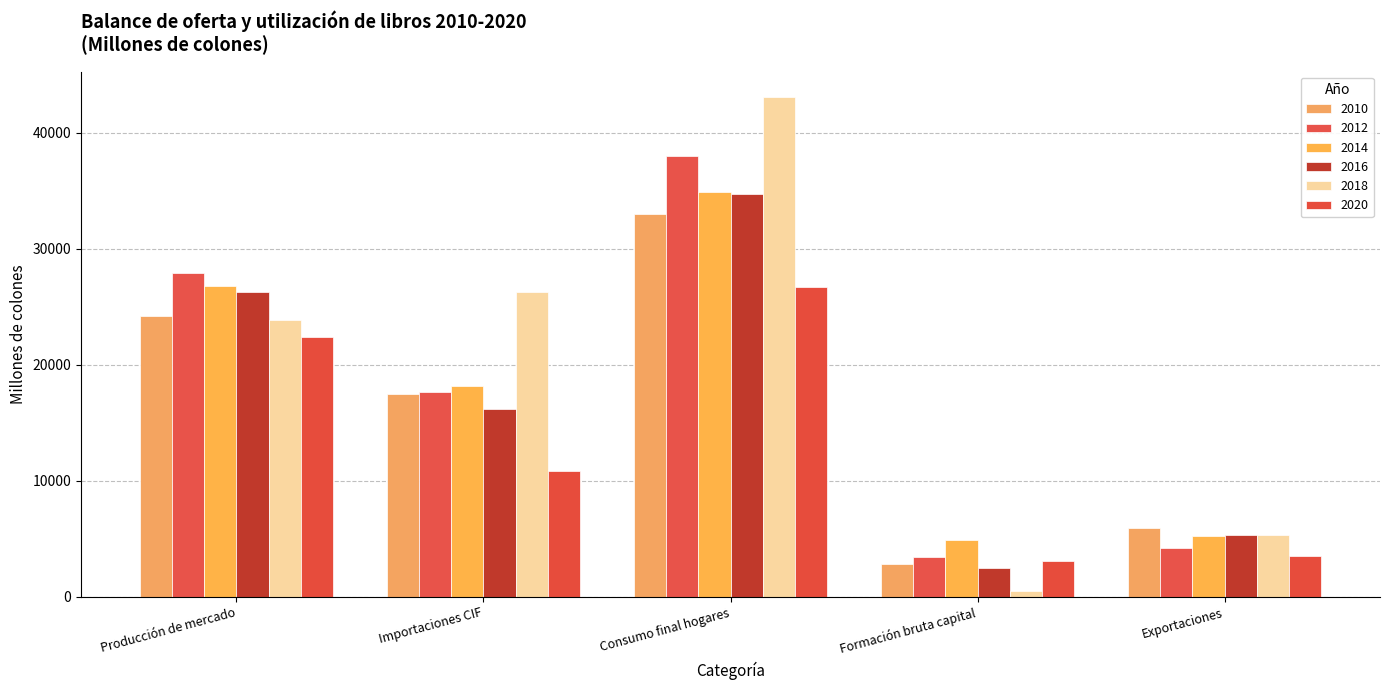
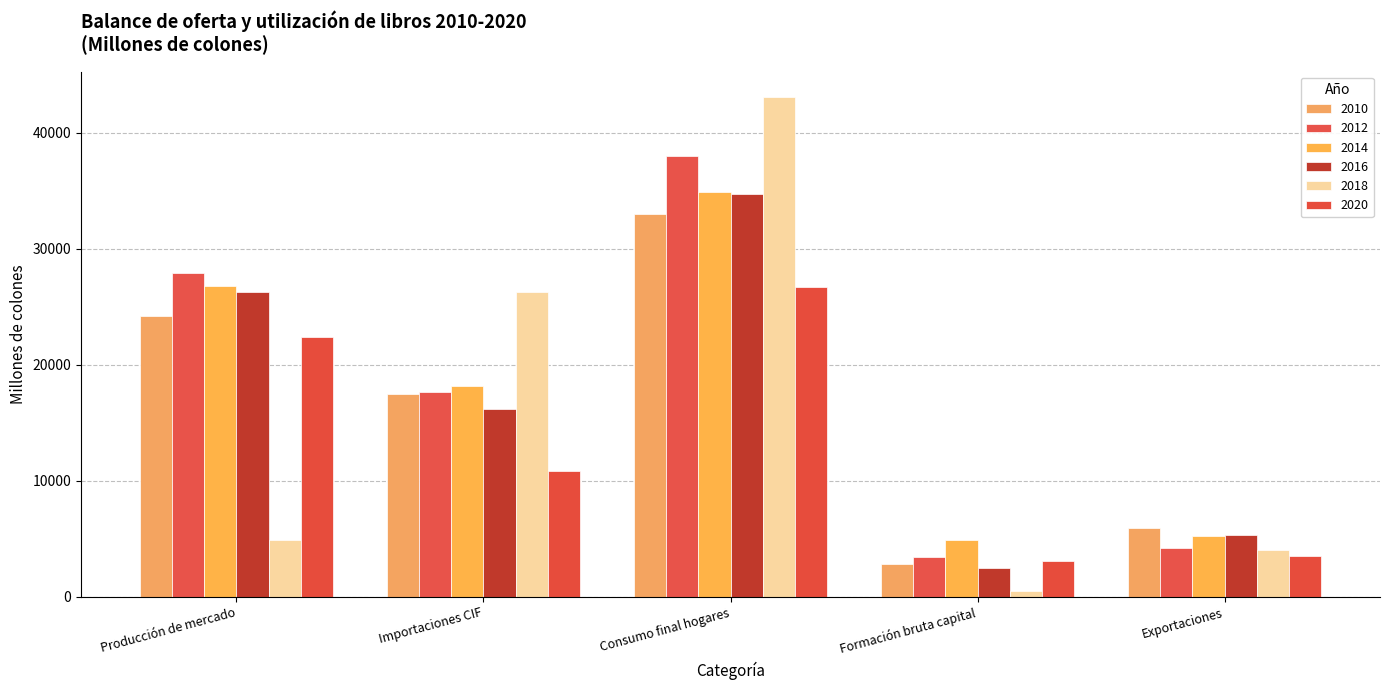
  {
    "2018": {
-     "Producción de mercado": 23800,
+     "Producción de mercado": 4900,
      "Importaciones CIF": 26300,
      "Consumo final hogares": 43100,
      "Formación bruta capital": 500,
-     "Exportaciones": 5300
+     "Exportaciones": 4000
    }
  }
